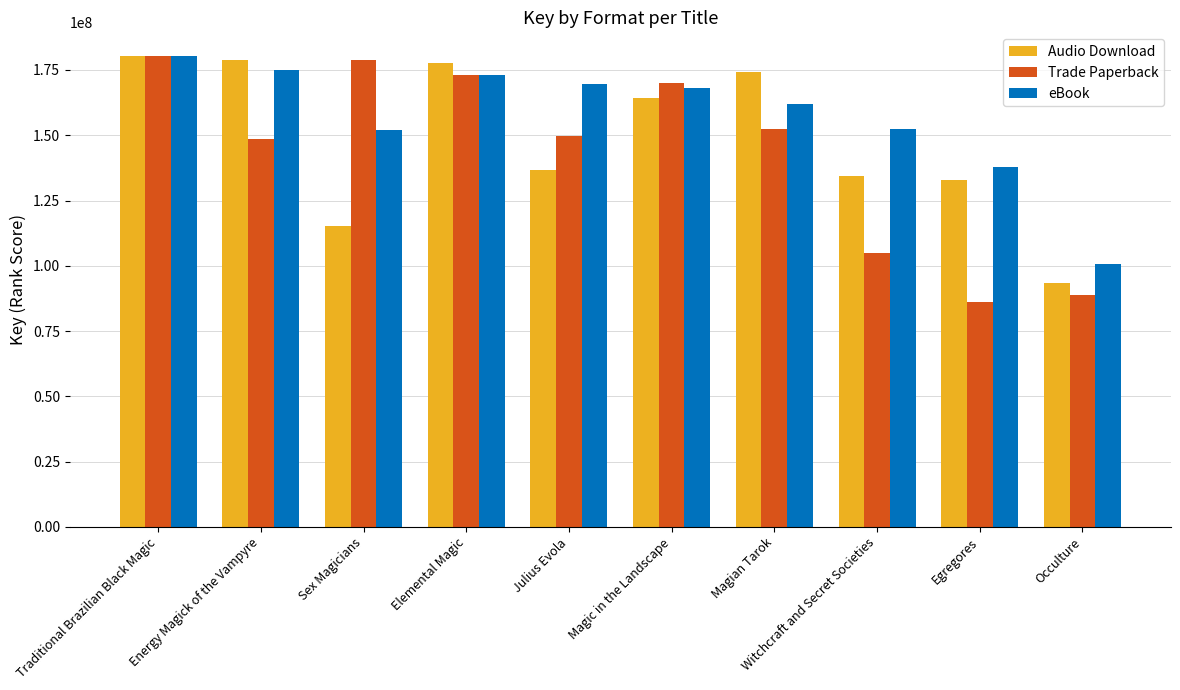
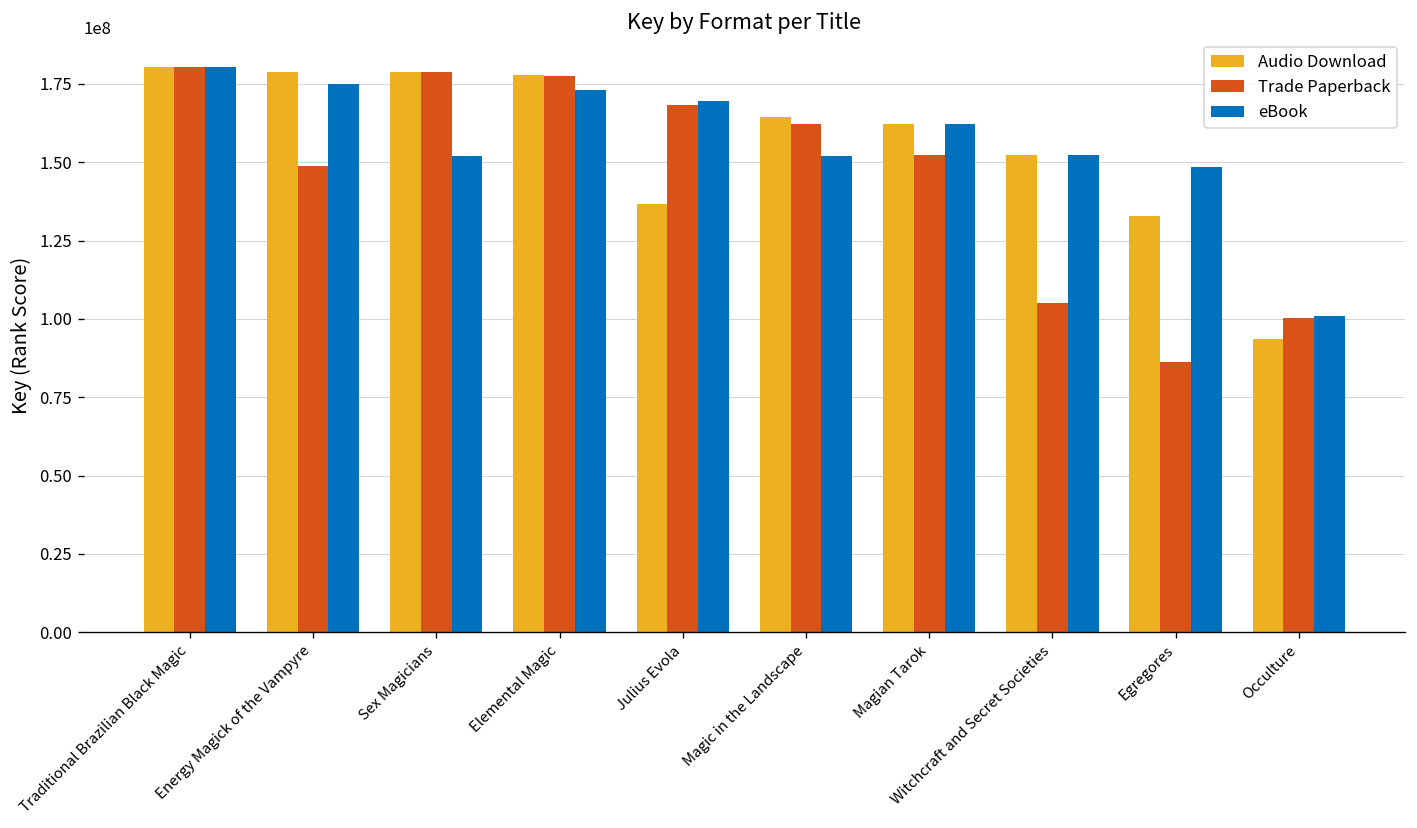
  {
    "Audio Download": {
      "Traditional Brazilian Black Magic": 180000000,
      "Energy Magick of the Vampyre": 179000000,
-     "Sex Magicians": 115000000,
+     "Sex Magicians": 179000000,
      "Elemental Magic": 178000000,
      "Julius Evola": 137000000,
      "Magic in the Landscape": 164000000,
-     "Magian Tarok": 174000000,
-     "Witchcraft and Secret Societies": 134000000,
+     "Magian Tarok": 162000000,
+     "Witchcraft and Secret Societies": 152000000,
      "Egregores": 133000000,
      "Occulture": 93000000
    },
    "Trade Paperback": {
      "Traditional Brazilian Black Magic": 180000000,
      "Energy Magick of the Vampyre": 149000000,
      "Sex Magicians": 179000000,
-     "Elemental Magic": 173000000,
-     "Julius Evola": 150000000,
-     "Magic in the Landscape": 170000000,
+     "Elemental Magic": 178000000,
+     "Julius Evola": 168000000,
+     "Magic in the Landscape": 162000000,
      "Magian Tarok": 152000000,
      "Witchcraft and Secret Societies": 105000000,
      "Egregores": 86000000,
-     "Occulture": 89000000
+     "Occulture": 100000000
    },
    "eBook": {
      "Traditional Brazilian Black Magic": 180000000,
      "Energy Magick of the Vampyre": 175000000,
      "Sex Magicians": 152000000,
      "Elemental Magic": 173000000,
      "Julius Evola": 170000000,
-     "Magic in the Landscape": 168000000,
+     "Magic in the Landscape": 152000000,
      "Magian Tarok": 162000000,
      "Witchcraft and Secret Societies": 152000000,
-     "Egregores": 138000000,
+     "Egregores": 148000000,
      "Occulture": 101000000
    }
  }
